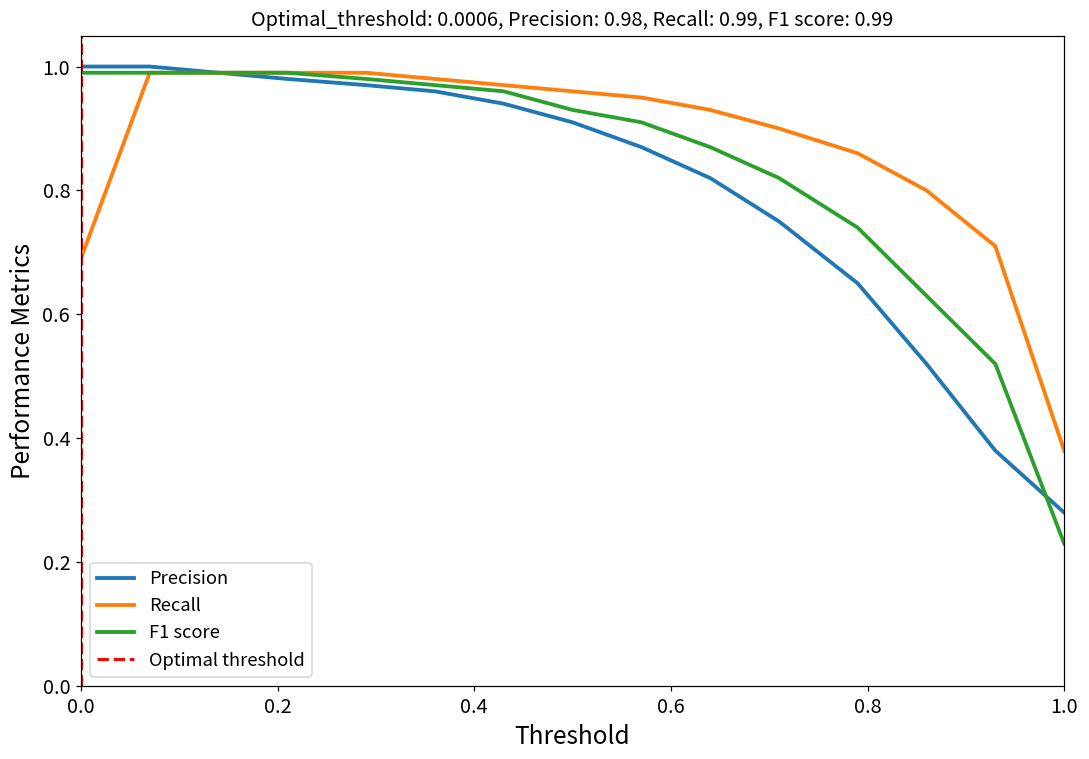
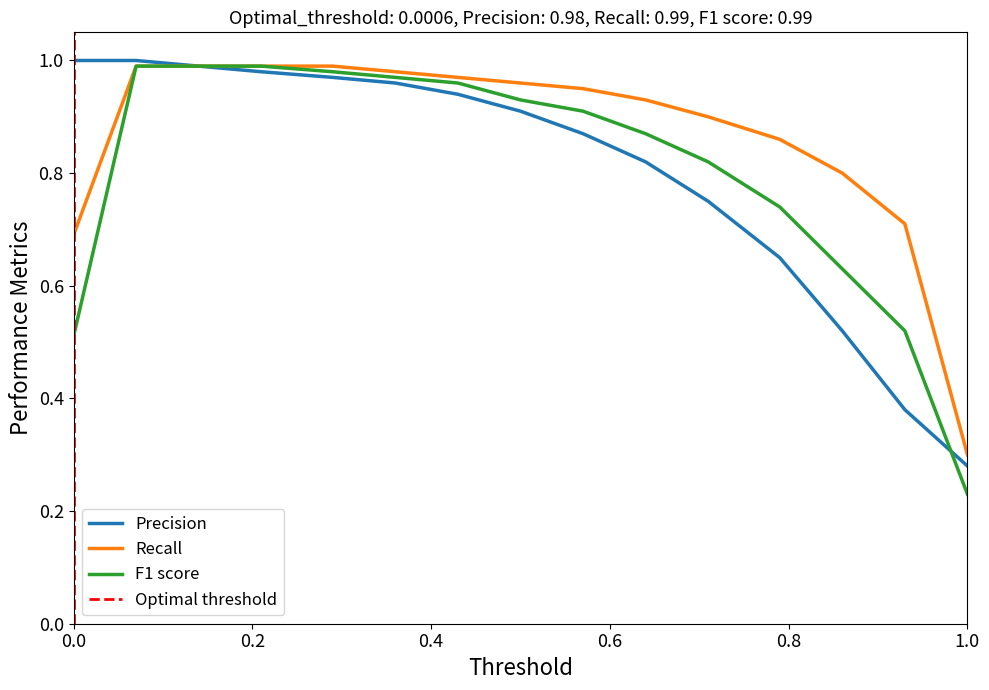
  {
    "Precision": {
      "0.0": 1.00,
      "1.0": 0.28
    },
    "Recall": {
      "0.0": 0.69,
-     "1.0": 0.38
+     "1.0": 0.30
    },
    "F1 score": {
-     "0.0": 0.99,
+     "0.0": 0.51,
      "1.0": 0.23
    }
  }
